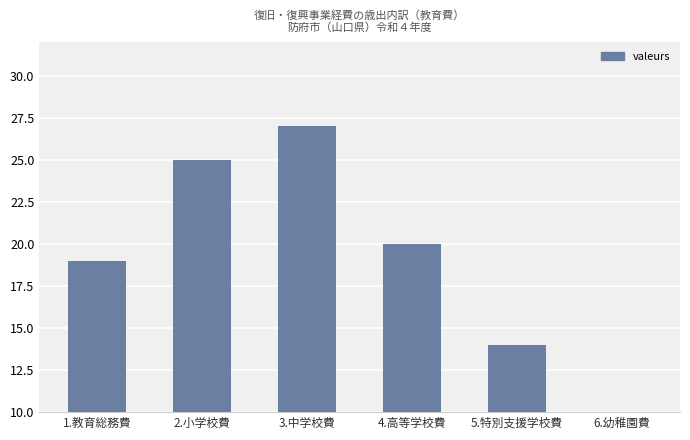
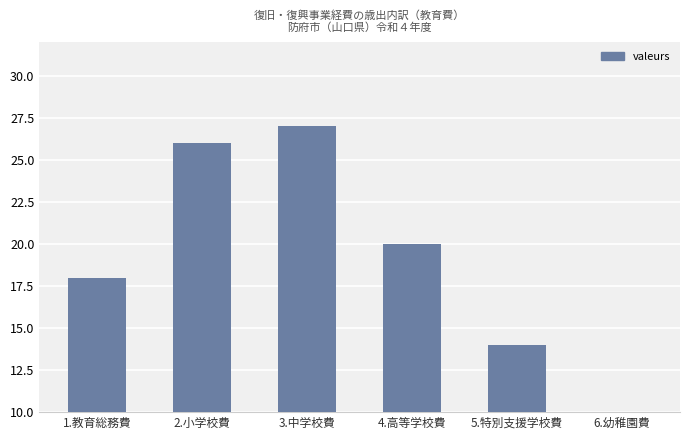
  {
-   "1.教育総務費": 19,
-   "2.小学校費": 25,
+   "1.教育総務費": 18,
+   "2.小学校費": 26,
    "3.中学校費": 27,
    "4.高等学校費": 20,
    "5.特別支援学校費": 14
  }
